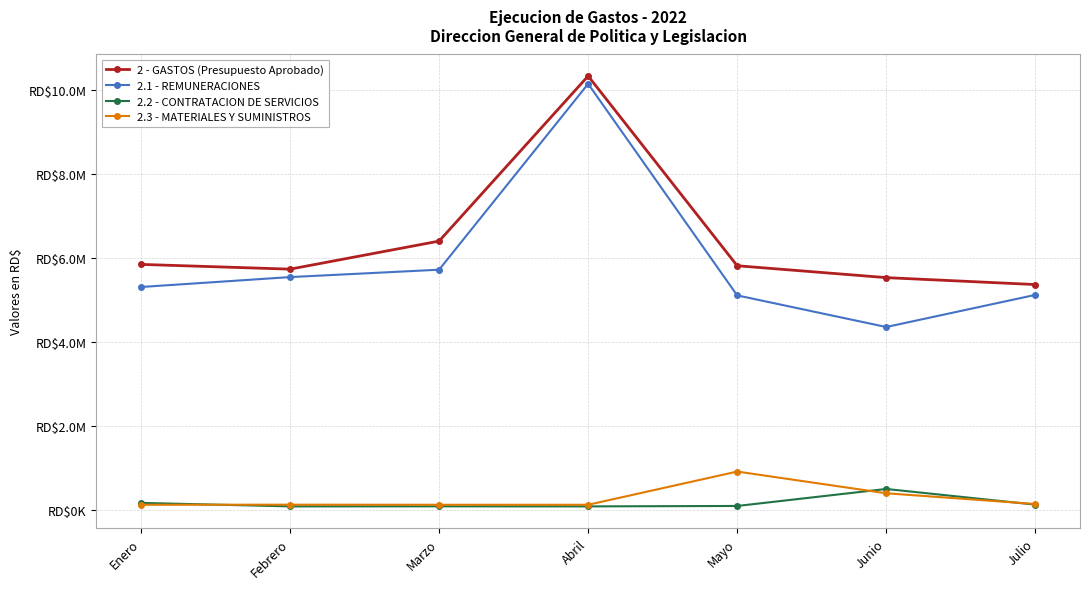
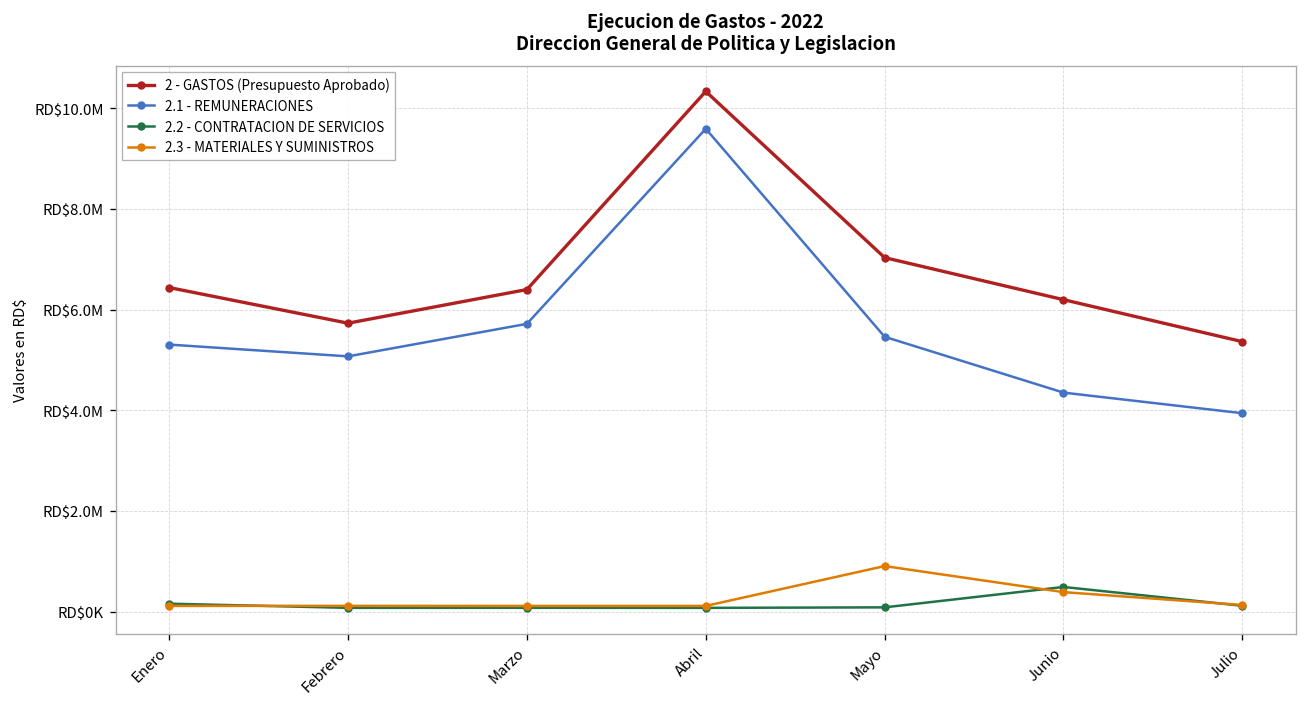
  {
    "2 - GASTOS (Presupuesto Aprobado)": {
-     "Enero": "RD$5800000",
+     "Enero": "RD$6400000",
      "Febrero": "RD$5700000",
      "Marzo": "RD$6400000",
      "Abril": "RD$10300000",
-     "Mayo": "RD$5800000",
-     "Junio": "RD$5500000",
+     "Mayo": "RD$7000000",
+     "Junio": "RD$6200000",
      "Julio": "RD$5400000"
    },
    "2.1 - REMUNERACIONES": {
      "Enero": "RD$5300000",
-     "Febrero": "RD$5500000",
+     "Febrero": "RD$5100000",
      "Marzo": "RD$5700000",
-     "Abril": "RD$10100000",
-     "Mayo": "RD$5100000",
+     "Abril": "RD$9600000",
+     "Mayo": "RD$5500000",
      "Junio": "RD$4300000",
-     "Julio": "RD$5100000"
+     "Julio": "RD$3900000"
    },
    "2.2 - CONTRATACION DE SERVICIOS": {
      "Mayo": "RD$100000",
      "Junio": "RD$500000"
    },
    "2.3 - MATERIALES Y SUMINISTROS": {
      "Mayo": "RD$900000",
      "Junio": "RD$400000"
    }
  }
